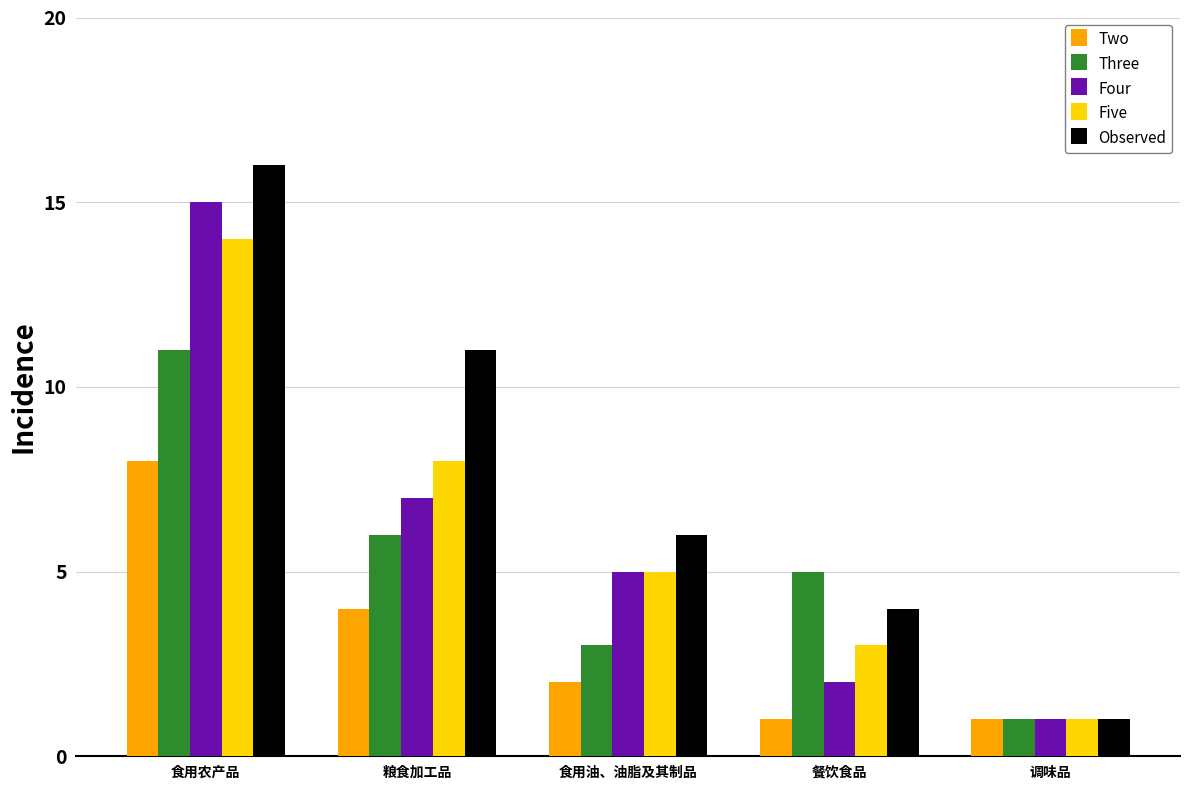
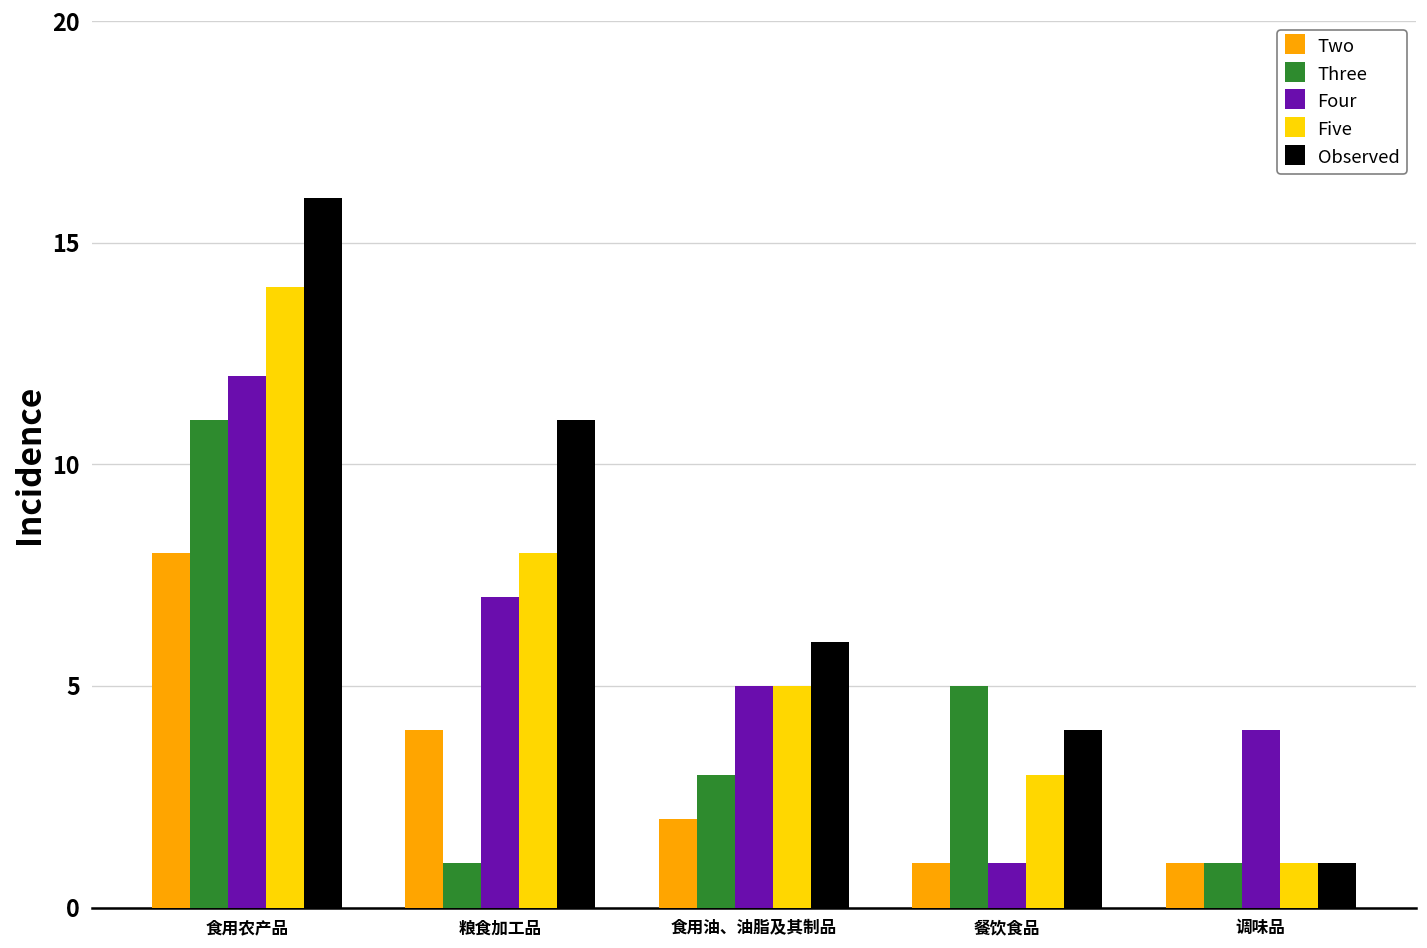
  {
    "Three": {
      "食用农产品": 11,
-     "粮食加工品": 6,
+     "粮食加工品": 1,
      "食用油、油脂及其制品": 3,
      "餐饮食品": 5,
      "调味品": 1
    },
    "Four": {
-     "食用农产品": 15,
+     "食用农产品": 12,
      "粮食加工品": 7,
      "食用油、油脂及其制品": 5,
-     "餐饮食品": 2,
-     "调味品": 1
+     "餐饮食品": 1,
+     "调味品": 4
    },
    "Observed": {
      "食用农产品": 16,
      "粮食加工品": 11,
      "食用油、油脂及其制品": 6,
      "餐饮食品": 4,
      "调味品": 1
    }
  }
